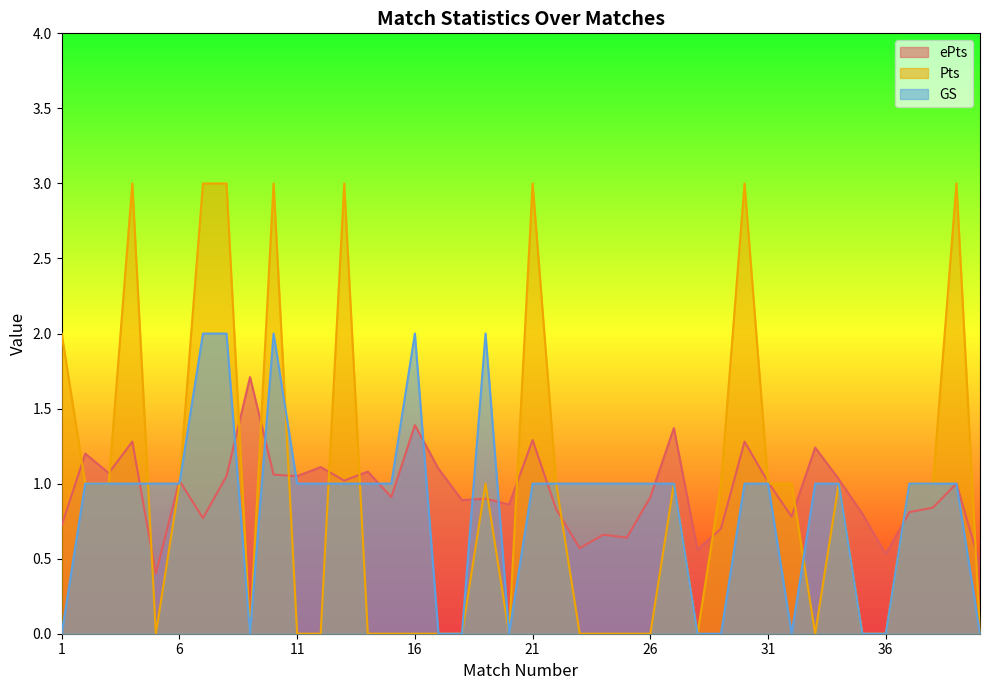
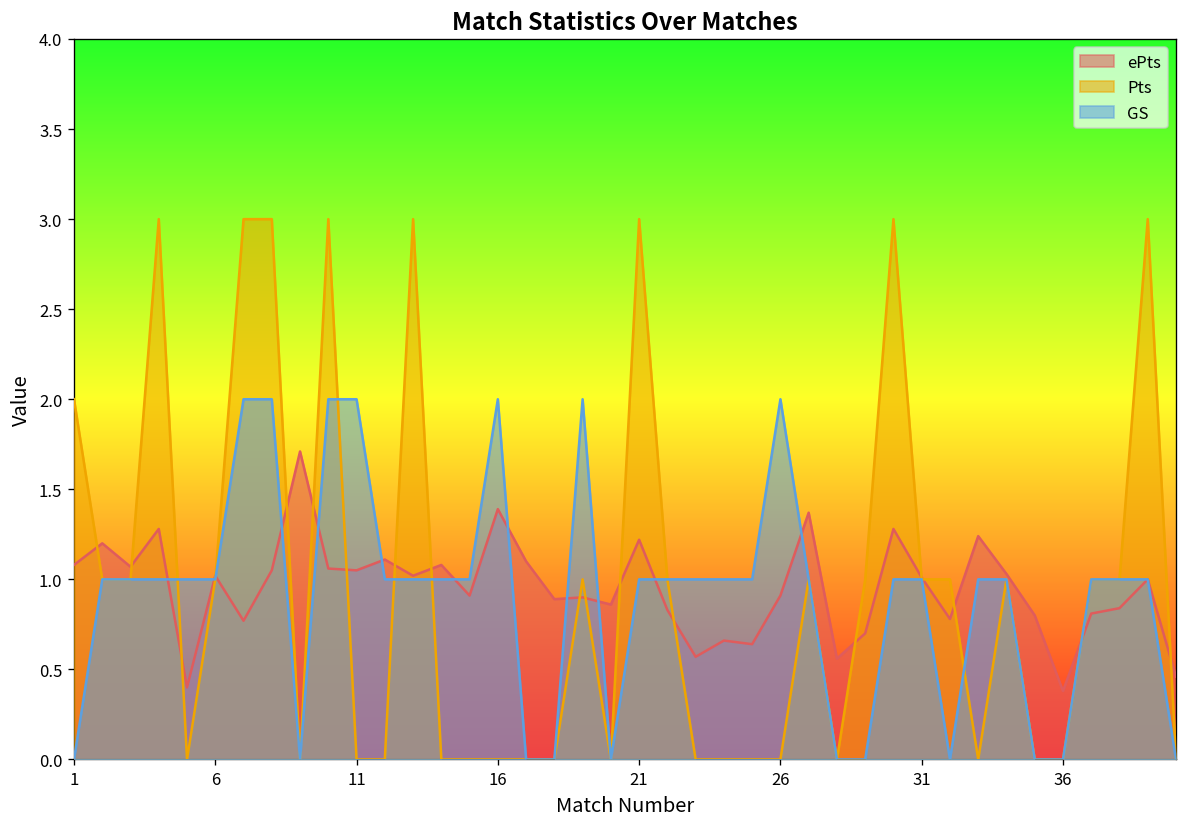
  {
    "ePts": {
-     "1": 0.72,
+     "1": 1.08,
      "6": 1.02,
      "11": 1.05,
      "16": 1.39,
-     "21": 1.29,
+     "21": 1.22,
      "26": 0.91,
-     "36": 0.53
+     "36": 0.38
    },
    "Pts": {
      "1": 2.00,
      "11": 0.00,
      "16": 0.00,
      "21": 3.00,
      "26": 0.00
    },
    "GS": {
      "1": 0,
-     "11": 1,
+     "11": 2,
      "16": 2,
      "21": 1,
-     "26": 1
+     "26": 2
    }
  }
